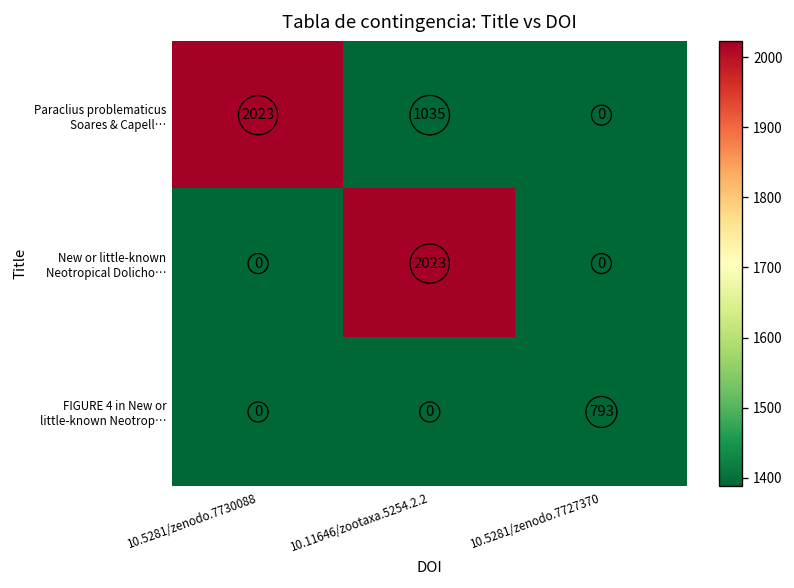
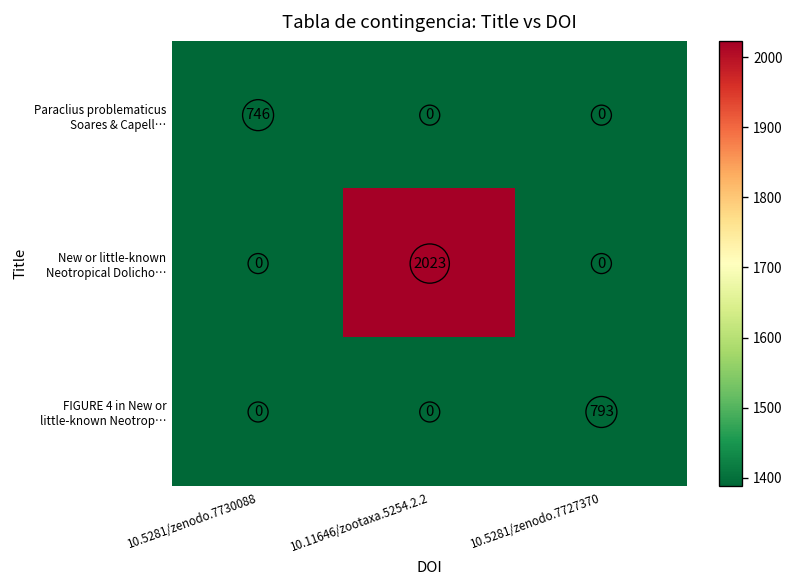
  {
    "Paraclius problematicus Soares & Capell…": {
-     "10.5281/zenodo.7730088": 2023,
-     "10.11646/zootaxa.5254.2.2": 1035
+     "10.5281/zenodo.7730088": 746,
+     "10.11646/zootaxa.5254.2.2": 0
    }
  }
